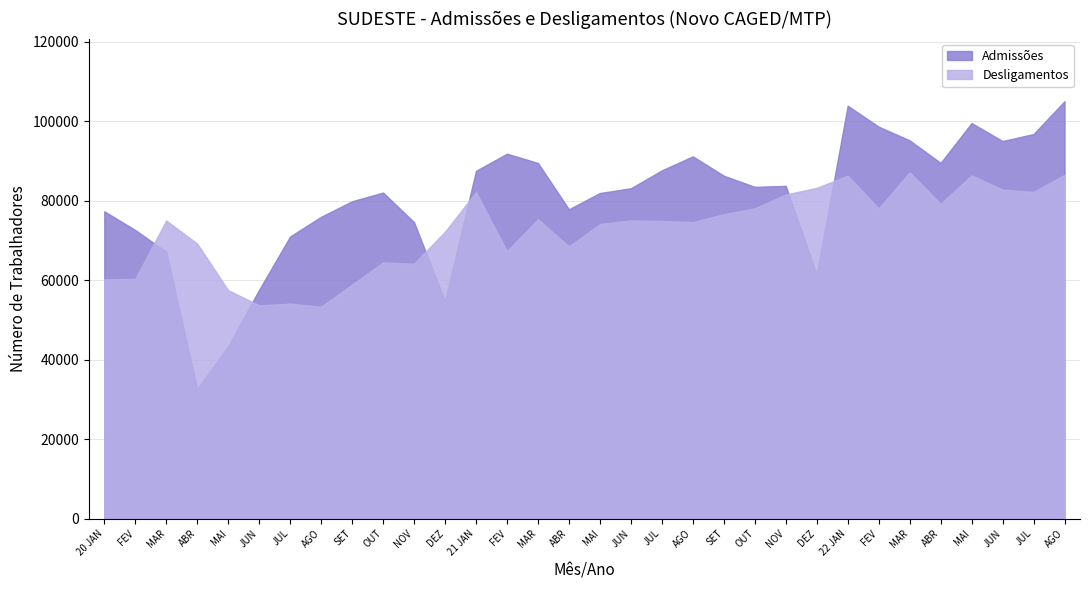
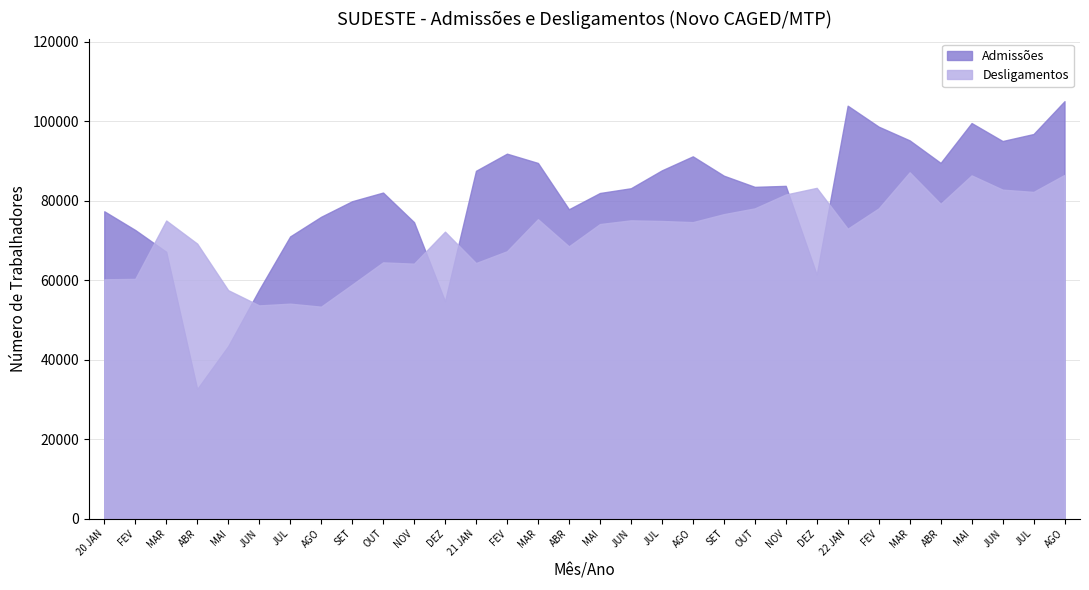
  {
    "Admissões": {
      "20 JAN": 77000,
      "21 JAN": 88000,
      "22 JAN": 104000
    },
    "Desligamentos": {
      "20 JAN": 60000,
-     "21 JAN": 82000,
-     "22 JAN": 86000
+     "21 JAN": 64000,
+     "22 JAN": 73000
    }
  }
